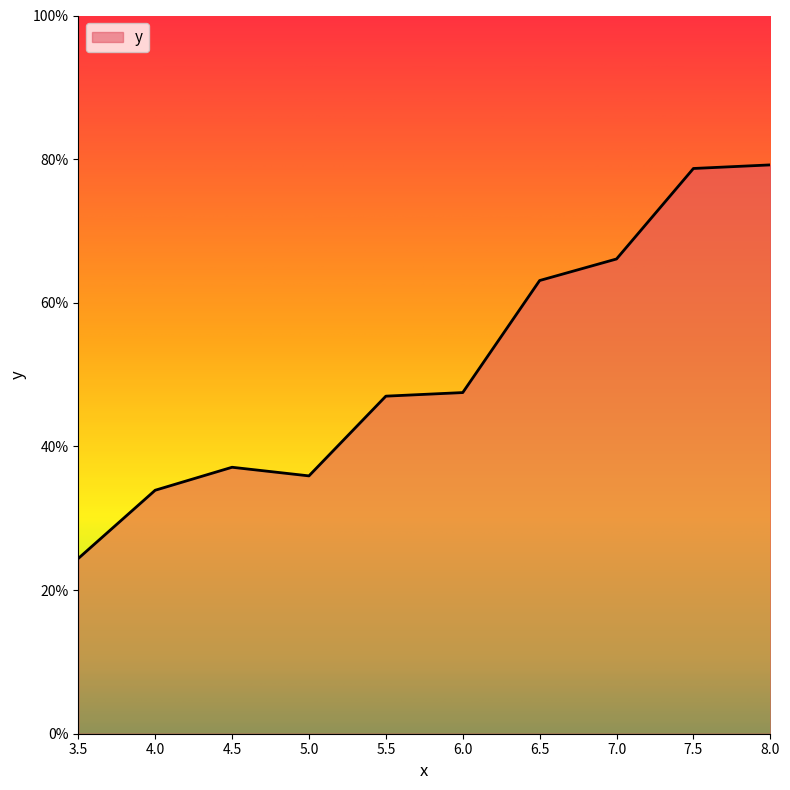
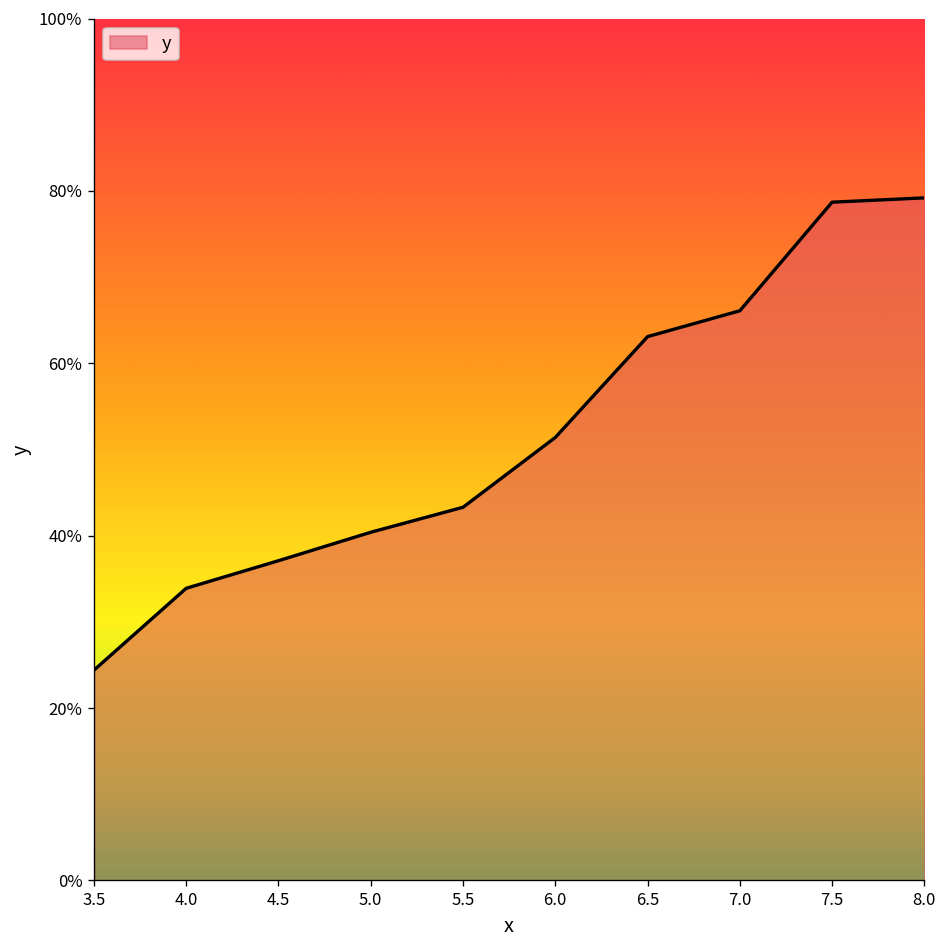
  {
    "3.5": "24%",
    "4.0": "34%",
    "4.5": "37%",
-   "5.0": "36%",
-   "5.5": "47%",
-   "6.0": "48%",
+   "5.0": "40%",
+   "5.5": "43%",
+   "6.0": "51%",
    "6.5": "63%",
    "7.0": "66%",
    "7.5": "79%",
    "8.0": "79%"
  }
